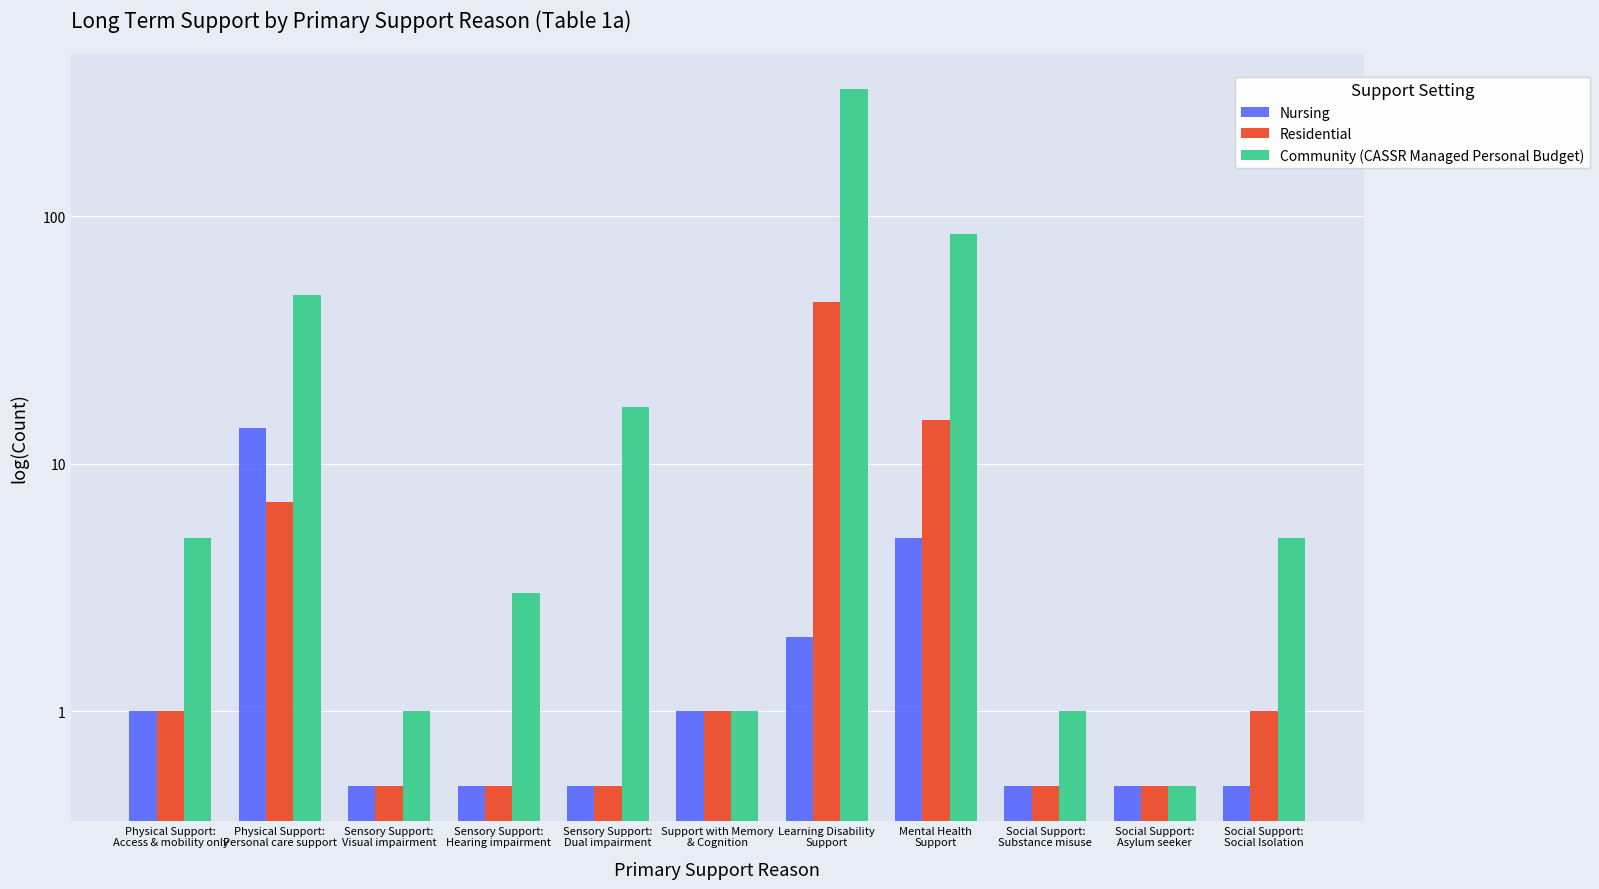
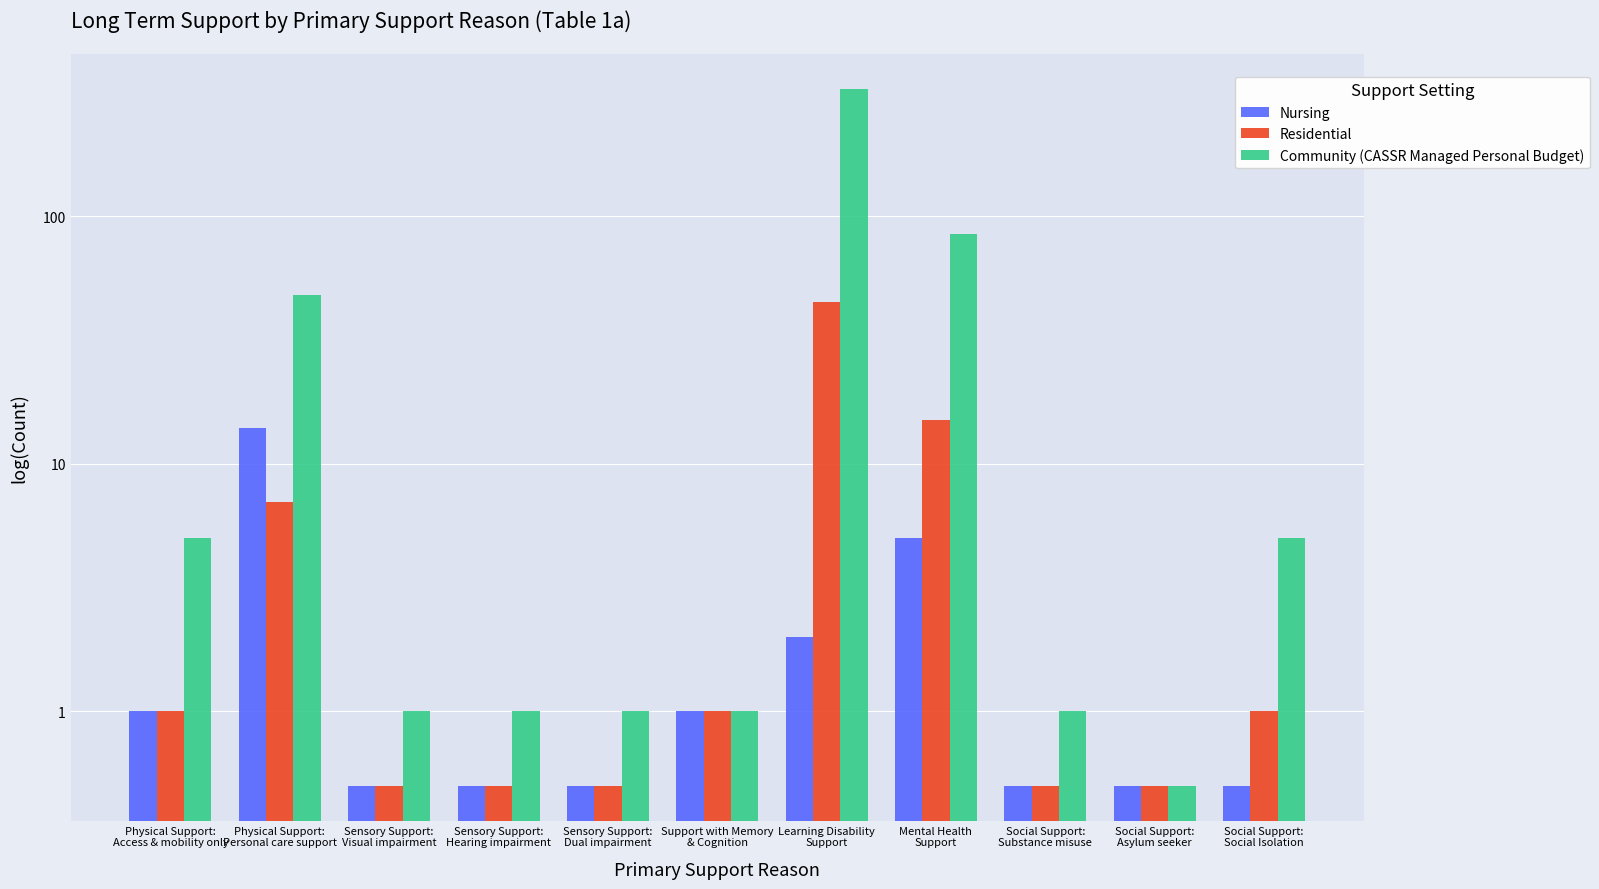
  {
    "Nursing": {
      "Physical Support: Access & mobility only": 1,
      "Physical Support: Personal care support": 14,
      "Sensory Support: Visual impairment": 0.50,
      "Sensory Support: Hearing impairment": 0.50,
      "Sensory Support: Dual impairment": 0.50,
      "Support with Memory & Cognition": 1,
      "Learning Disability Support": 2,
      "Mental Health Support": 5,
      "Social Support: Substance misuse": 0.50,
      "Social Support: Asylum seeker": 0.50,
      "Social Support: Social Isolation": 0.50
    },
    "Residential": {
      "Physical Support: Access & mobility only": 1,
      "Physical Support: Personal care support": 7,
      "Sensory Support: Visual impairment": 0.50,
      "Sensory Support: Hearing impairment": 0.50,
      "Sensory Support: Dual impairment": 0.50,
      "Support with Memory & Cognition": 1,
      "Learning Disability Support": 45,
      "Mental Health Support": 15,
      "Social Support: Substance misuse": 0.50,
      "Social Support: Asylum seeker": 0.50,
      "Social Support: Social Isolation": 1
    },
    "Community (CASSR Managed Personal Budget)": {
      "Physical Support: Access & mobility only": 5,
      "Physical Support: Personal care support": 48,
      "Sensory Support: Visual impairment": 1,
-     "Sensory Support: Hearing impairment": 3,
-     "Sensory Support: Dual impairment": 17,
+     "Sensory Support: Hearing impairment": 1,
+     "Sensory Support: Dual impairment": 1,
      "Support with Memory & Cognition": 1,
      "Learning Disability Support": 330,
      "Mental Health Support": 85,
      "Social Support: Substance misuse": 1,
      "Social Support: Asylum seeker": 0.50,
      "Social Support: Social Isolation": 5
    }
  }
